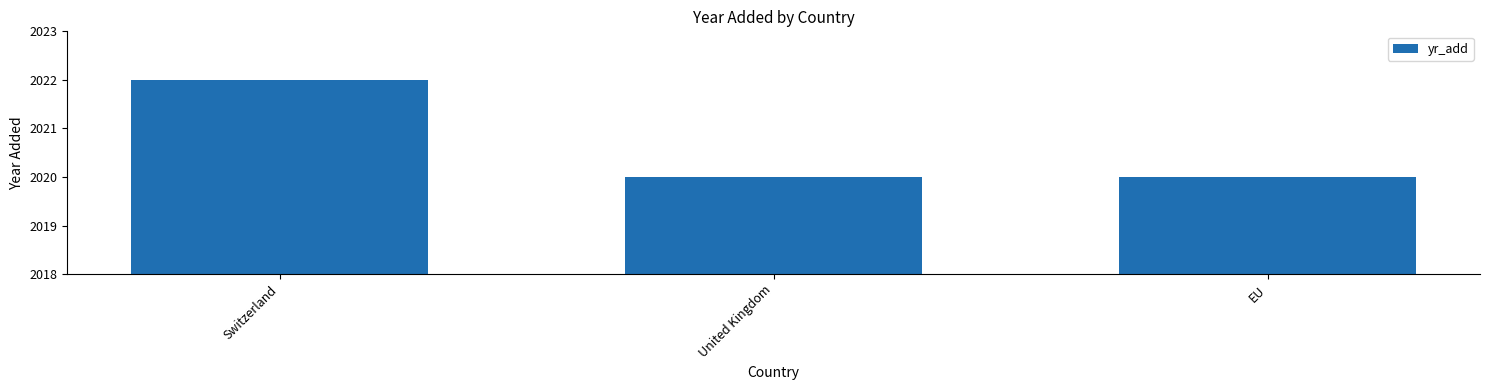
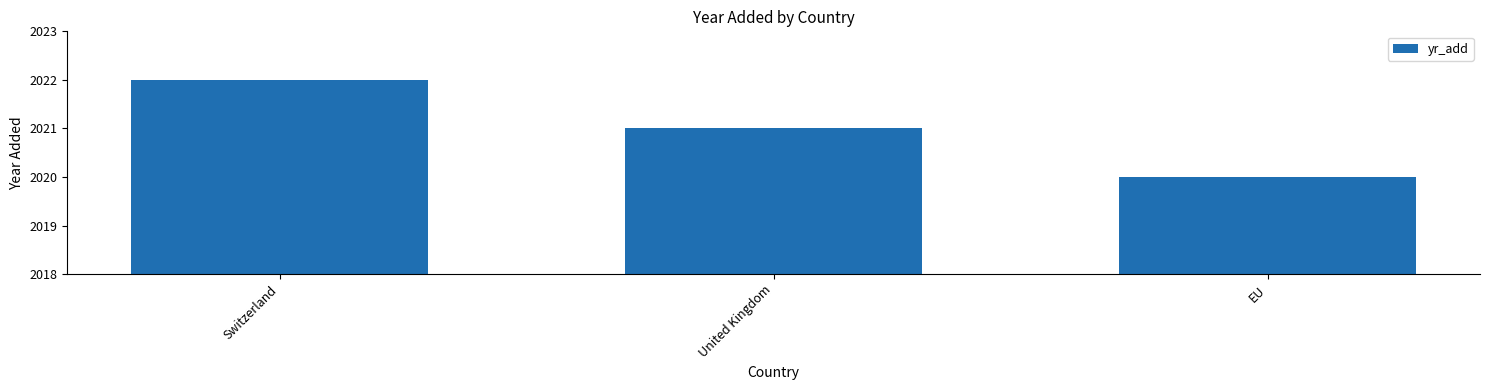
  {
    "Switzerland": 2022,
-   "United Kingdom": 2020,
+   "United Kingdom": 2021,
    "EU": 2020
  }
